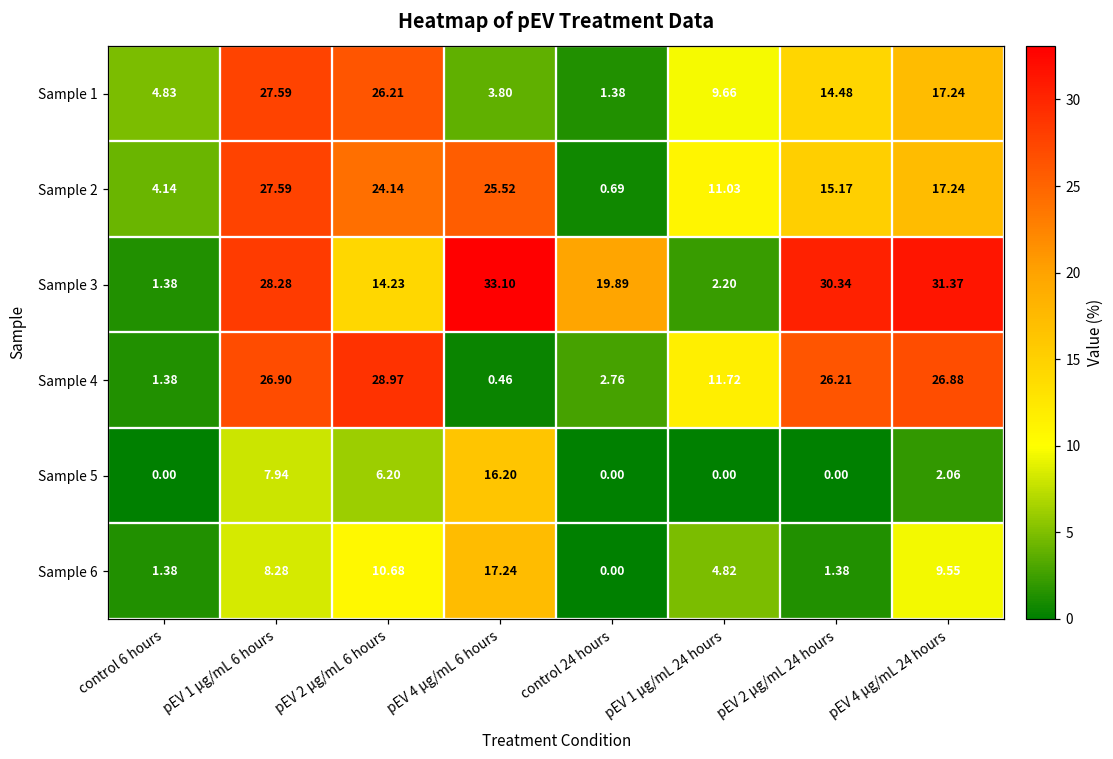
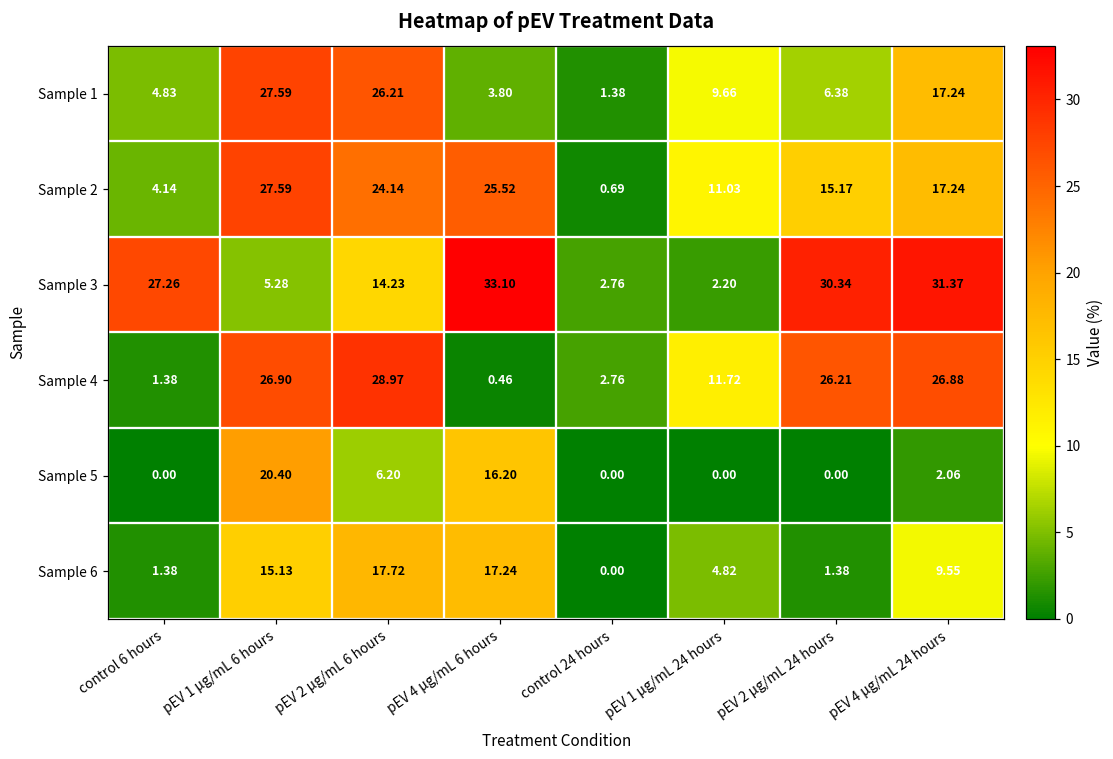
  {
    "Sample 1": {
      "control 6 hours": 4.83,
      "pEV 1 μg/mL 6 hours": 27.59,
      "pEV 2 μg/mL 6 hours": 26.21,
      "pEV 4 μg/mL 6 hours": 3.80,
      "control 24 hours": 1.38,
      "pEV 1 μg/mL 24 hours": 9.66,
-     "pEV 2 μg/mL 24 hours": 14.48,
+     "pEV 2 μg/mL 24 hours": 6.38,
      "pEV 4 μg/mL 24 hours": 17.24
    },
    "Sample 2": {
      "control 6 hours": 4.14,
      "pEV 1 μg/mL 6 hours": 27.59,
      "pEV 2 μg/mL 6 hours": 24.14,
      "pEV 4 μg/mL 6 hours": 25.52,
      "control 24 hours": 0.69,
      "pEV 1 μg/mL 24 hours": 11.03,
      "pEV 2 μg/mL 24 hours": 15.17,
      "pEV 4 μg/mL 24 hours": 17.24
    },
    "Sample 3": {
-     "control 6 hours": 1.38,
-     "pEV 1 μg/mL 6 hours": 28.28,
+     "control 6 hours": 27.26,
+     "pEV 1 μg/mL 6 hours": 5.28,
      "pEV 2 μg/mL 6 hours": 14.23,
      "pEV 4 μg/mL 6 hours": 33.10,
-     "control 24 hours": 19.89,
+     "control 24 hours": 2.76,
      "pEV 1 μg/mL 24 hours": 2.20,
      "pEV 2 μg/mL 24 hours": 30.34,
      "pEV 4 μg/mL 24 hours": 31.37
    },
    "Sample 4": {
      "control 6 hours": 1.38,
      "pEV 1 μg/mL 6 hours": 26.90,
      "pEV 2 μg/mL 6 hours": 28.97,
      "pEV 4 μg/mL 6 hours": 0.46,
      "control 24 hours": 2.76,
      "pEV 1 μg/mL 24 hours": 11.72,
      "pEV 2 μg/mL 24 hours": 26.21,
      "pEV 4 μg/mL 24 hours": 26.88
    },
    "Sample 5": {
      "control 6 hours": 0.00,
-     "pEV 1 μg/mL 6 hours": 7.94,
+     "pEV 1 μg/mL 6 hours": 20.40,
      "pEV 2 μg/mL 6 hours": 6.20,
      "pEV 4 μg/mL 6 hours": 16.20,
      "control 24 hours": 0.00,
      "pEV 1 μg/mL 24 hours": 0.00,
      "pEV 2 μg/mL 24 hours": 0.00,
      "pEV 4 μg/mL 24 hours": 2.06
    },
    "Sample 6": {
      "control 6 hours": 1.38,
-     "pEV 1 μg/mL 6 hours": 8.28,
-     "pEV 2 μg/mL 6 hours": 10.68,
+     "pEV 1 μg/mL 6 hours": 15.13,
+     "pEV 2 μg/mL 6 hours": 17.72,
      "pEV 4 μg/mL 6 hours": 17.24,
      "control 24 hours": 0.00,
      "pEV 1 μg/mL 24 hours": 4.82,
      "pEV 2 μg/mL 24 hours": 1.38,
      "pEV 4 μg/mL 24 hours": 9.55
    }
  }
